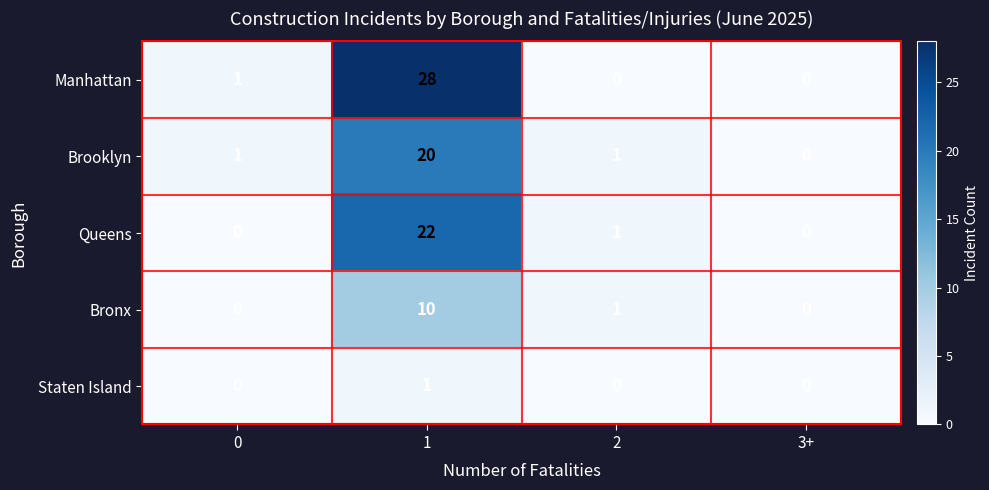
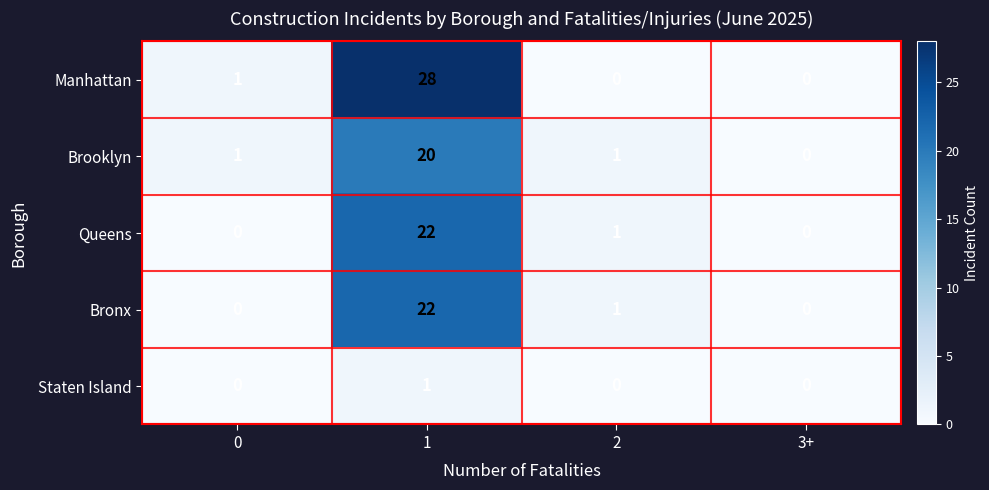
  {
    "Manhattan": {
      "1": 28
    },
    "Brooklyn": {
      "1": 20
    },
    "Queens": {
      "1": 22
    },
    "Bronx": {
-     "1": 10
+     "1": 22
    }
  }
